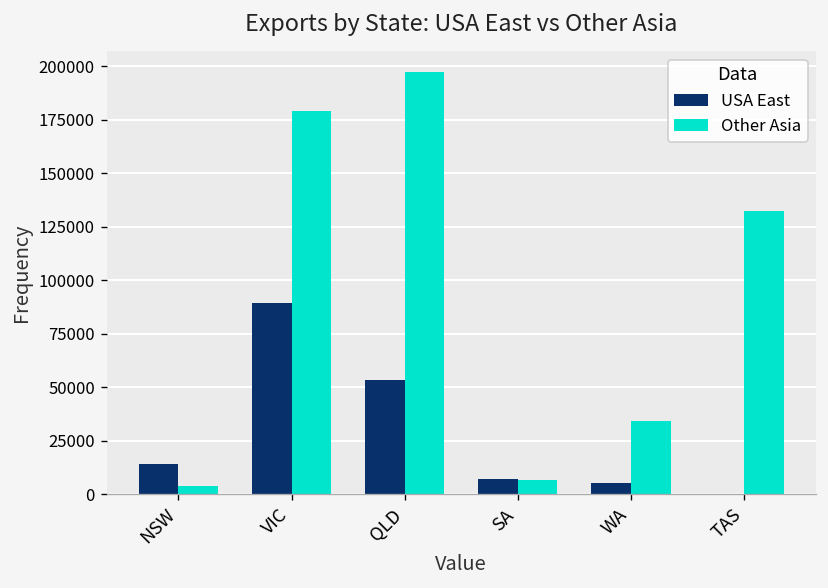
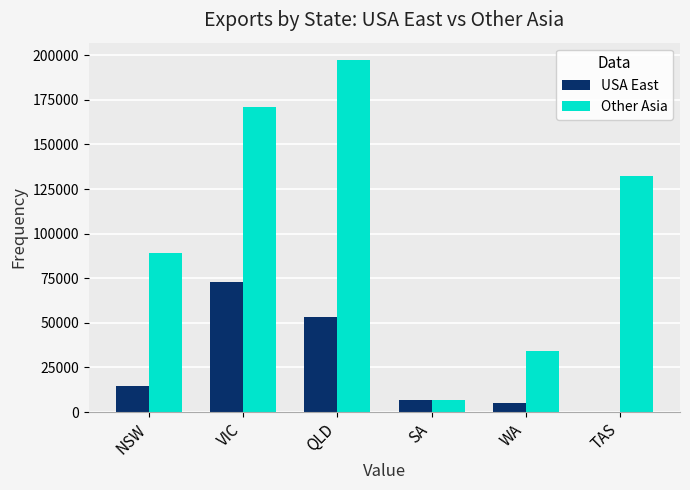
  {
    "USA East": {
      "NSW": 14000,
-     "VIC": 89000,
+     "VIC": 73000,
      "QLD": 53000,
      "SA": 7000,
      "WA": 5000
    },
    "Other Asia": {
-     "NSW": 4000,
-     "VIC": 179000,
+     "NSW": 89000,
+     "VIC": 171000,
      "QLD": 197000,
      "SA": 7000,
      "WA": 34000,
      "TAS": 133000
    }
  }
